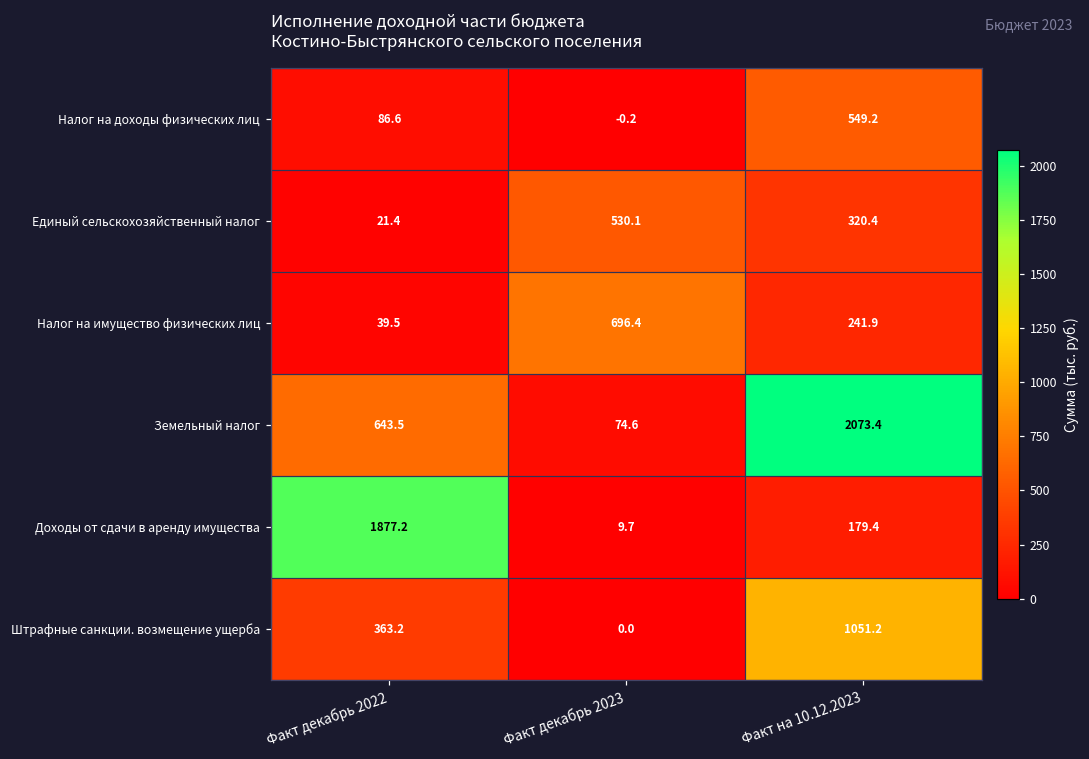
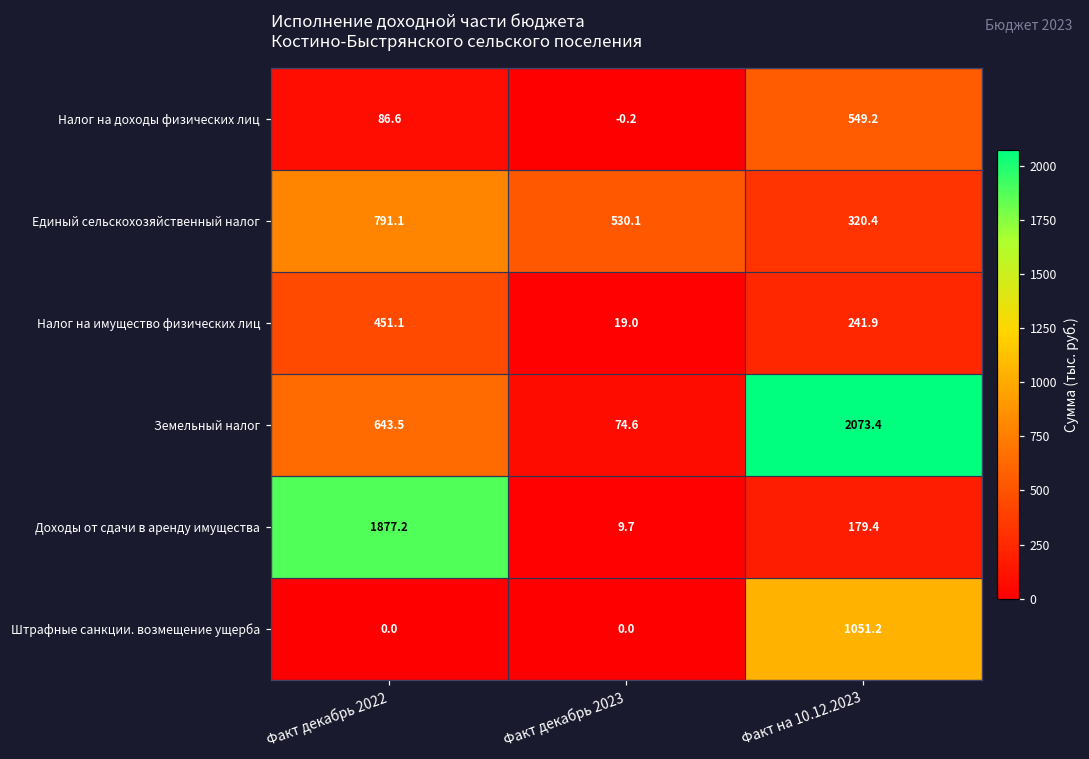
  {
    "Налог на доходы физических лиц": {
      "Факт декабрь 2022": 86.6,
      "Факт декабрь 2023": -0.2,
      "Факт на 10.12.2023": 549.2
    },
    "Единый сельскохозяйственный налог": {
-     "Факт декабрь 2022": 21.4,
+     "Факт декабрь 2022": 791.1,
      "Факт декабрь 2023": 530.1,
      "Факт на 10.12.2023": 320.4
    },
    "Налог на имущество физических лиц": {
-     "Факт декабрь 2022": 39.5,
-     "Факт декабрь 2023": 696.4,
+     "Факт декабрь 2022": 451.1,
+     "Факт декабрь 2023": 19.0,
      "Факт на 10.12.2023": 241.9
    },
    "Земельный налог": {
      "Факт декабрь 2022": 643.5,
      "Факт декабрь 2023": 74.6,
      "Факт на 10.12.2023": 2073.4
    },
    "Доходы от сдачи в аренду имущества": {
      "Факт декабрь 2022": 1877.2,
      "Факт декабрь 2023": 9.7,
      "Факт на 10.12.2023": 179.4
    },
    "Штрафные санкции. возмещение ущерба": {
-     "Факт декабрь 2022": 363.2,
+     "Факт декабрь 2022": 0.0,
      "Факт декабрь 2023": 0.0,
      "Факт на 10.12.2023": 1051.2
    }
  }
